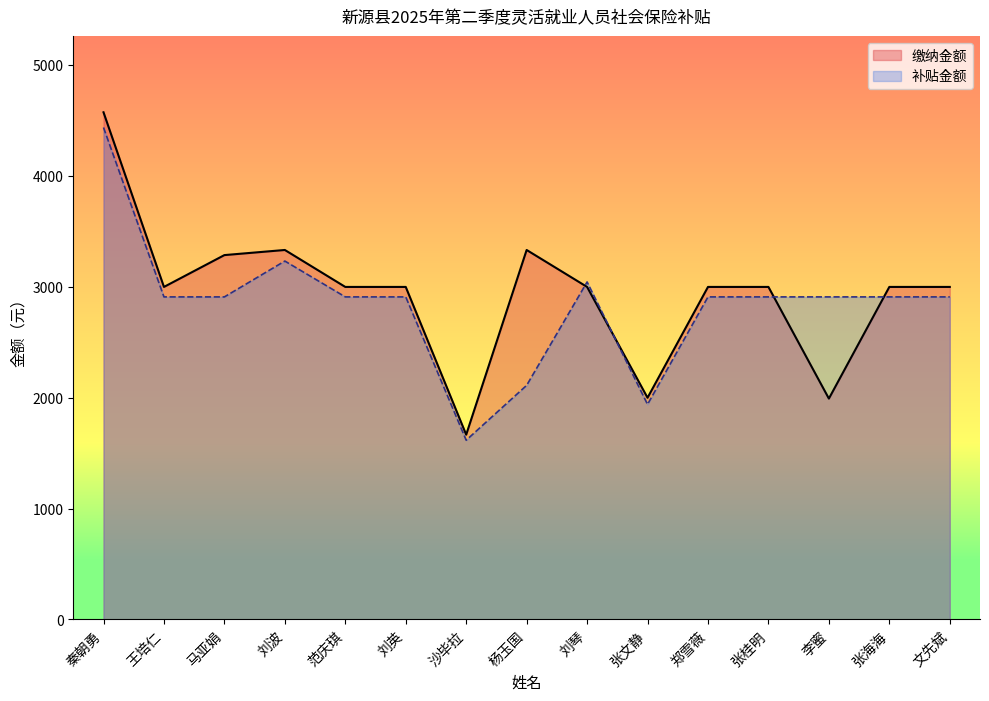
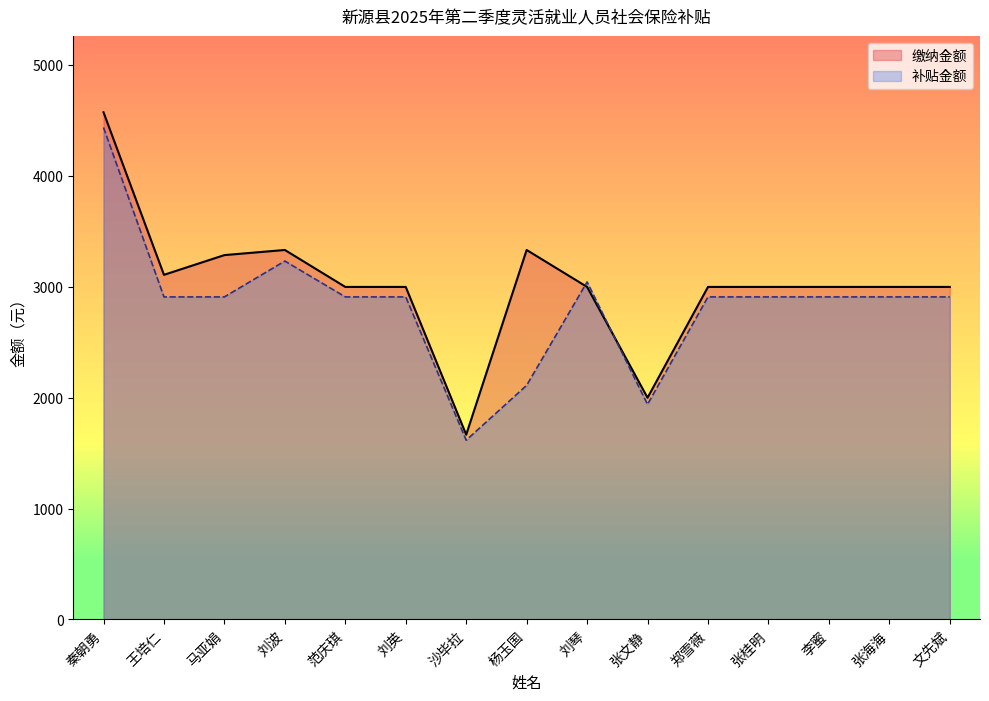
  {
    "缴纳金额": {
      "秦朝勇": 4580,
-     "王培仁": 3000,
+     "王培仁": 3110,
      "马亚娟": 3290,
      "刘波": 3330,
      "范庆琪": 3000,
      "刘英": 3000,
      "沙毕拉": 1670,
      "杨玉国": 3330,
      "刘琴": 3000,
      "张文静": 2000,
      "郑雪薇": 3000,
      "张桂明": 3000,
-     "李蜜": 1990,
+     "李蜜": 3000,
      "张海海": 3000,
      "文先斌": 3000
    },
    "补贴金额": {
      "秦朝勇": 4440,
      "王培仁": 2910,
      "马亚娟": 2910,
      "刘波": 3230,
      "范庆琪": 2910,
      "刘英": 2910,
      "沙毕拉": 1620,
      "杨玉国": 2110,
      "刘琴": 3040,
      "张文静": 1940,
      "郑雪薇": 2910,
      "张桂明": 2910,
      "李蜜": 2910,
      "张海海": 2910,
      "文先斌": 2910
    }
  }
